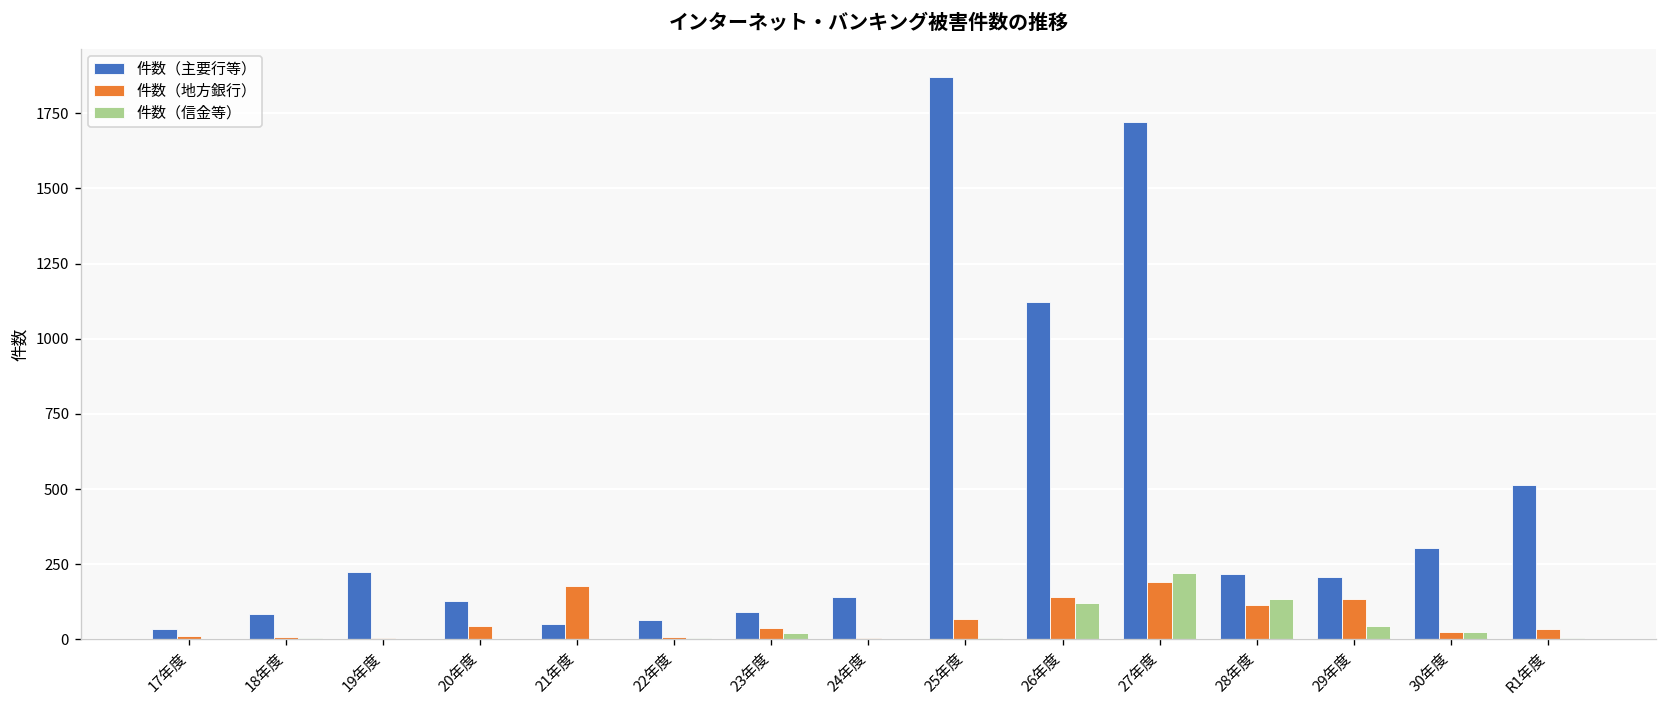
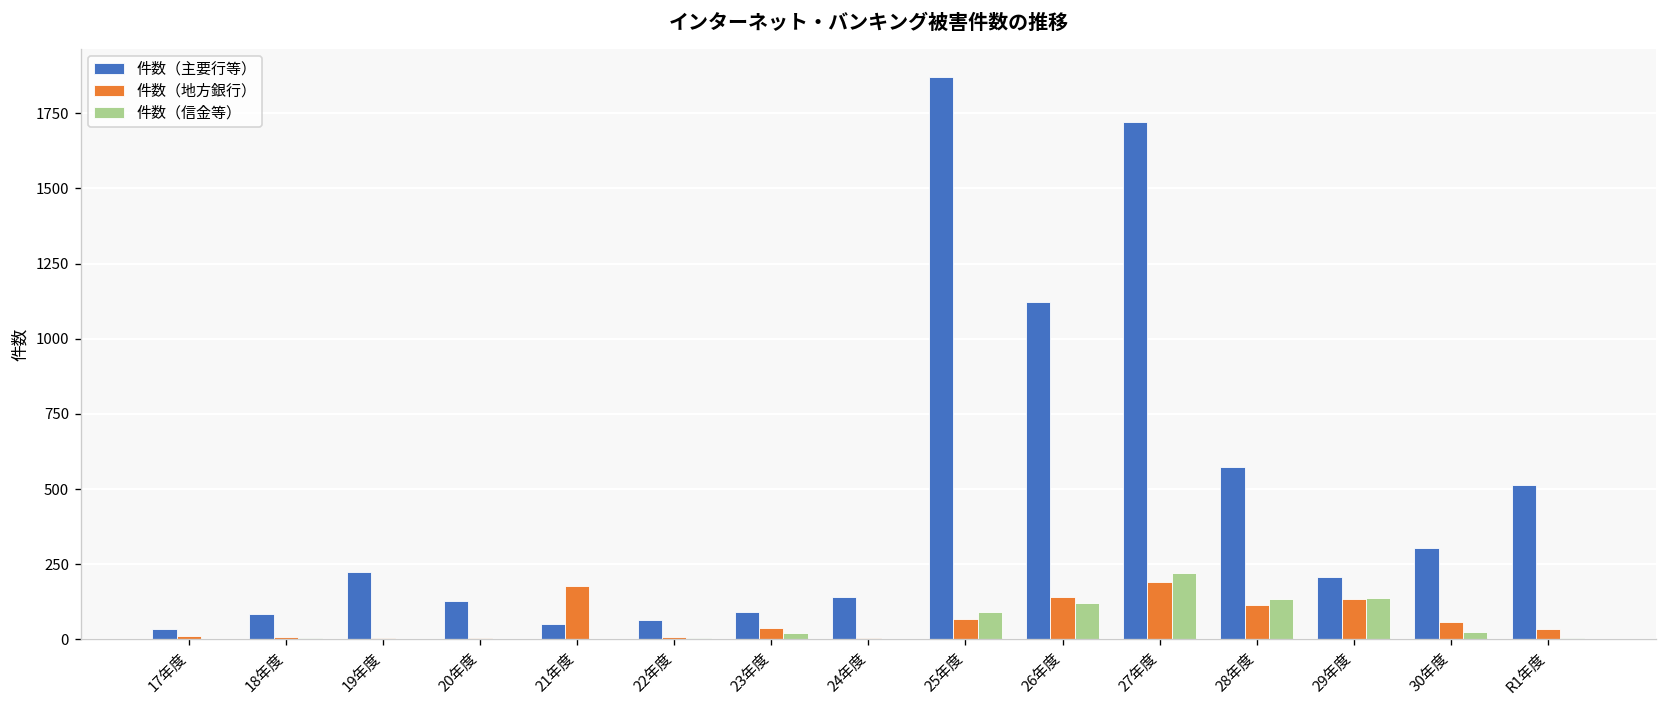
  {
    "件数（主要行等）": {
      "17年度": 30,
      "18年度": 90,
      "19年度": 230,
      "20年度": 130,
      "21年度": 50,
      "22年度": 60,
      "23年度": 90,
      "24年度": 140,
      "25年度": 1870,
      "26年度": 1120,
      "27年度": 1720,
-     "28年度": 220,
+     "28年度": 570,
      "29年度": 210,
      "30年度": 300,
      "R1年度": 510
    },
    "件数（地方銀行）": {
      "17年度": 10,
-     "20年度": 50,
+     "20年度": 10,
      "21年度": 180,
      "23年度": 40,
      "25年度": 70,
      "26年度": 140,
      "27年度": 190,
      "28年度": 120,
      "29年度": 140,
-     "30年度": 20,
+     "30年度": 60,
      "R1年度": 40
    },
    "件数（信金等）": {
      "21年度": 0,
      "23年度": 20,
-     "25年度": 0,
+     "25年度": 90,
      "26年度": 120,
      "27年度": 220,
      "28年度": 130,
-     "29年度": 40,
+     "29年度": 140,
      "30年度": 20
    }
  }
